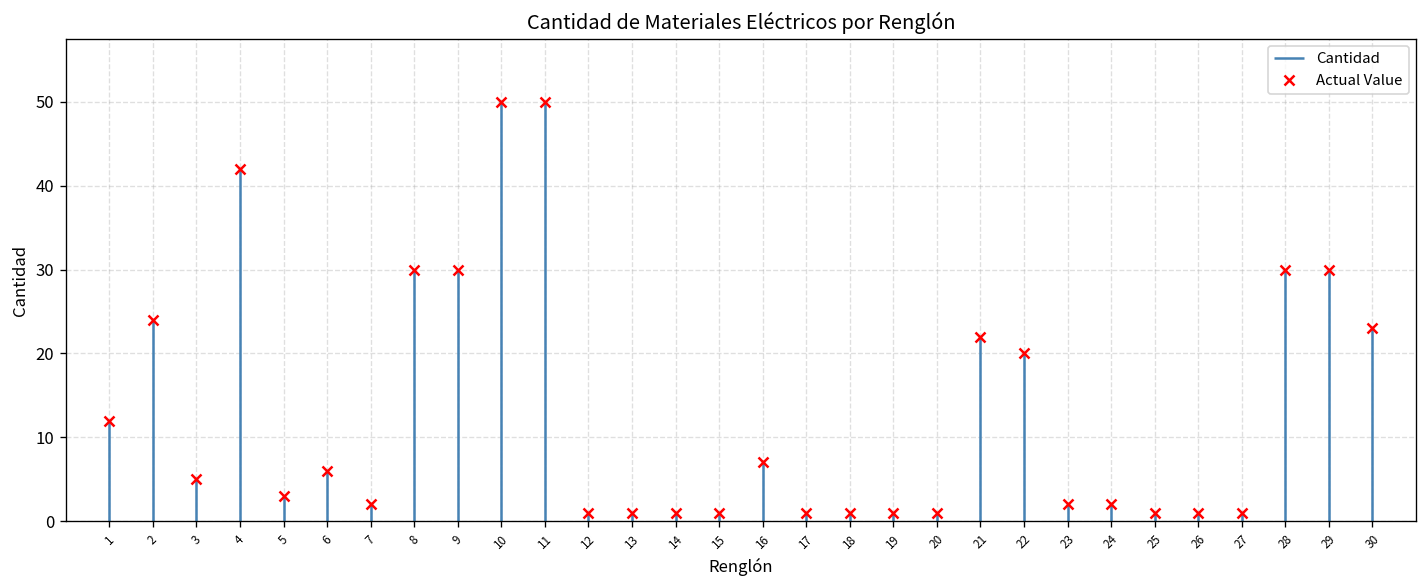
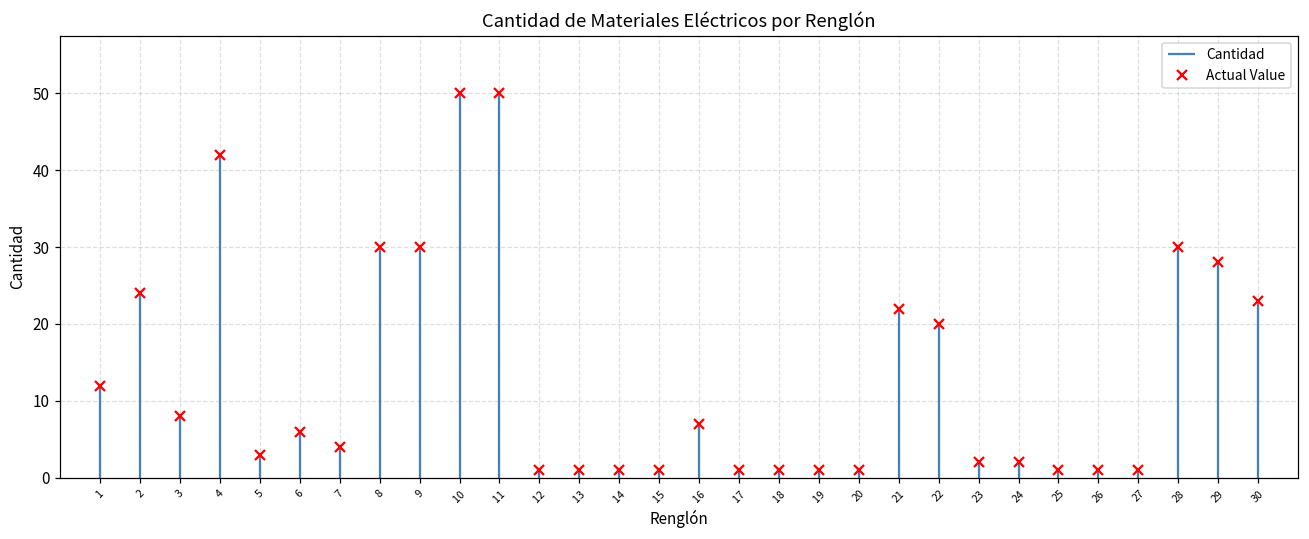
  {
    "1": 12,
    "2": 24,
-   "3": 5,
+   "3": 8,
    "4": 42,
    "5": 3,
    "6": 6,
-   "7": 2,
+   "7": 4,
    "8": 30,
    "9": 30,
    "10": 50,
    "11": 50,
    "12": 1,
    "13": 1,
    "14": 1,
    "15": 1,
    "16": 7,
    "17": 1,
    "18": 1,
    "19": 1,
    "20": 1,
    "21": 22,
    "22": 20,
    "23": 2,
    "24": 2,
    "25": 1,
    "26": 1,
    "27": 1,
    "28": 30,
-   "29": 30,
+   "29": 28,
    "30": 23
  }
